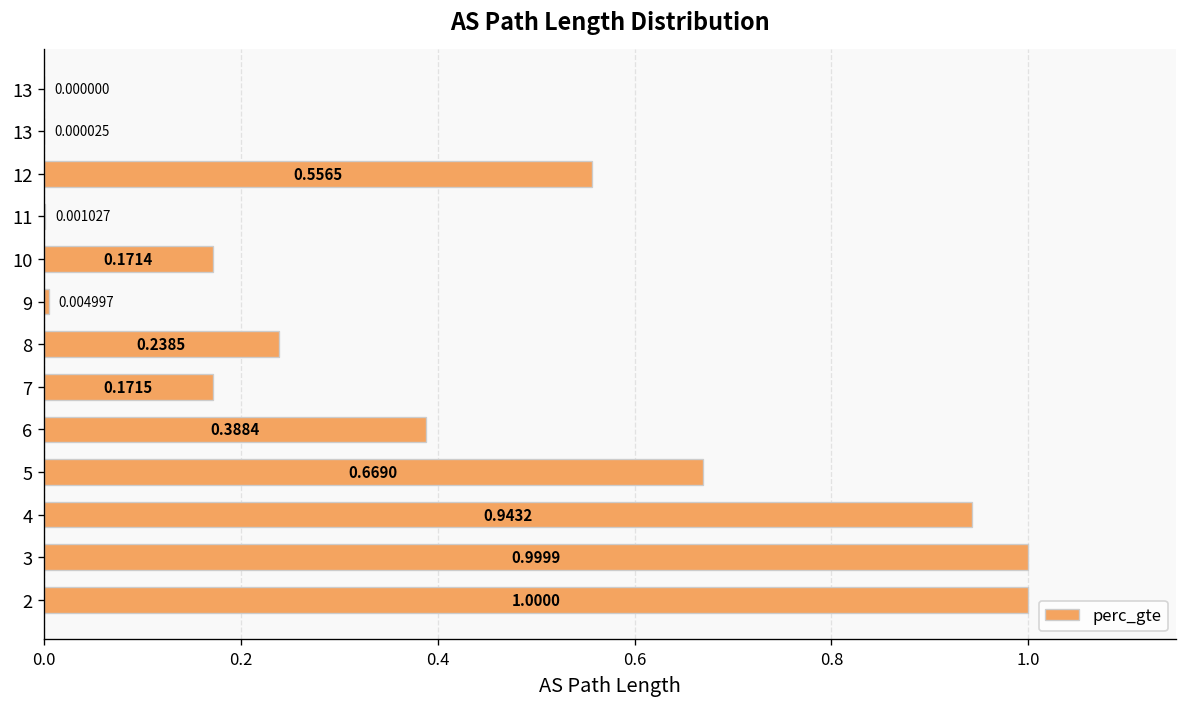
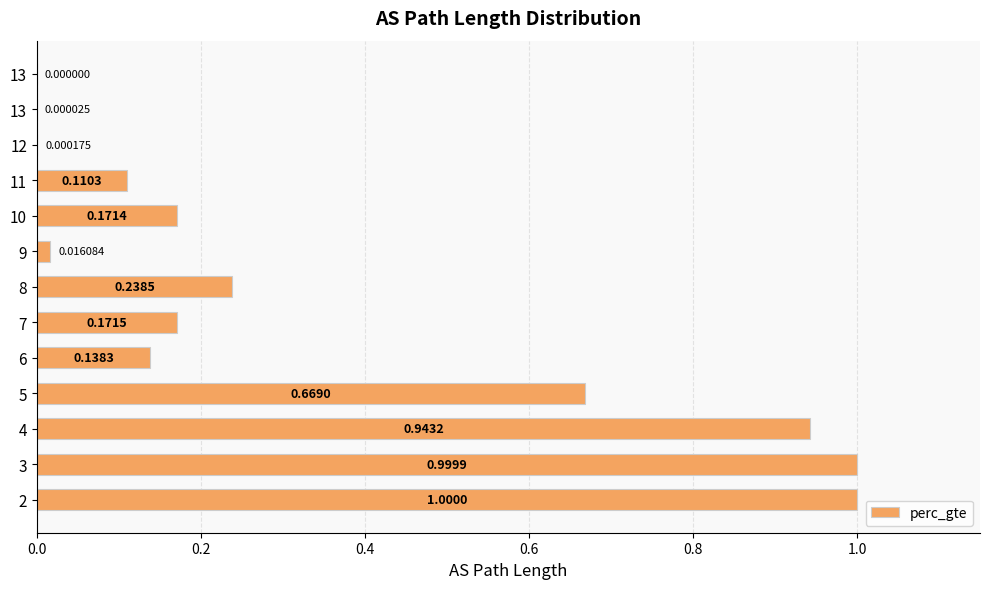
  {
-   "12": 0.5565,
-   "11": 0.001027,
+   "12": 0.000175,
+   "11": 0.1103,
    "10": 0.1714,
-   "9": 0.004997,
+   "9": 0.016084,
    "8": 0.2385,
    "7": 0.1715,
-   "6": 0.3884,
+   "6": 0.1383,
    "5": 0.6690,
    "4": 0.9432,
    "3": 0.9999,
    "2": 1.0000
  }
